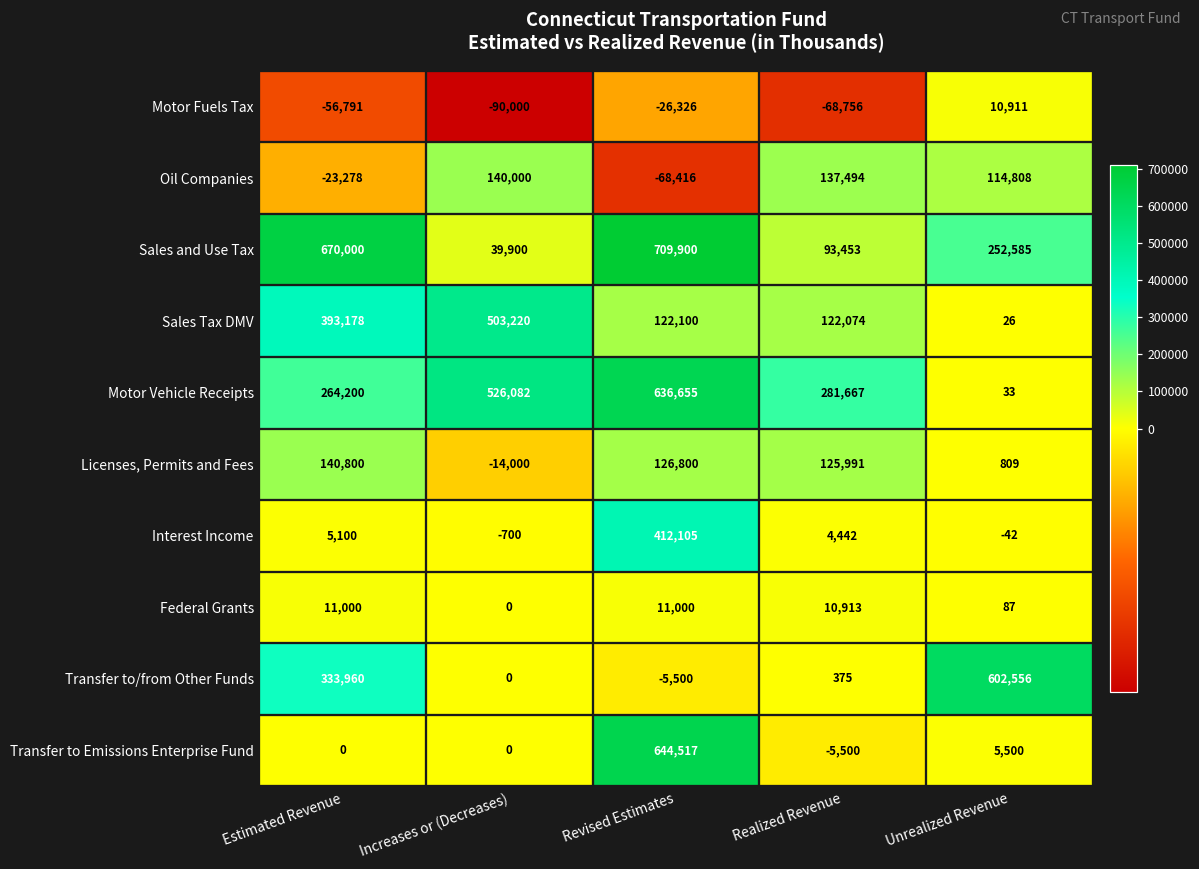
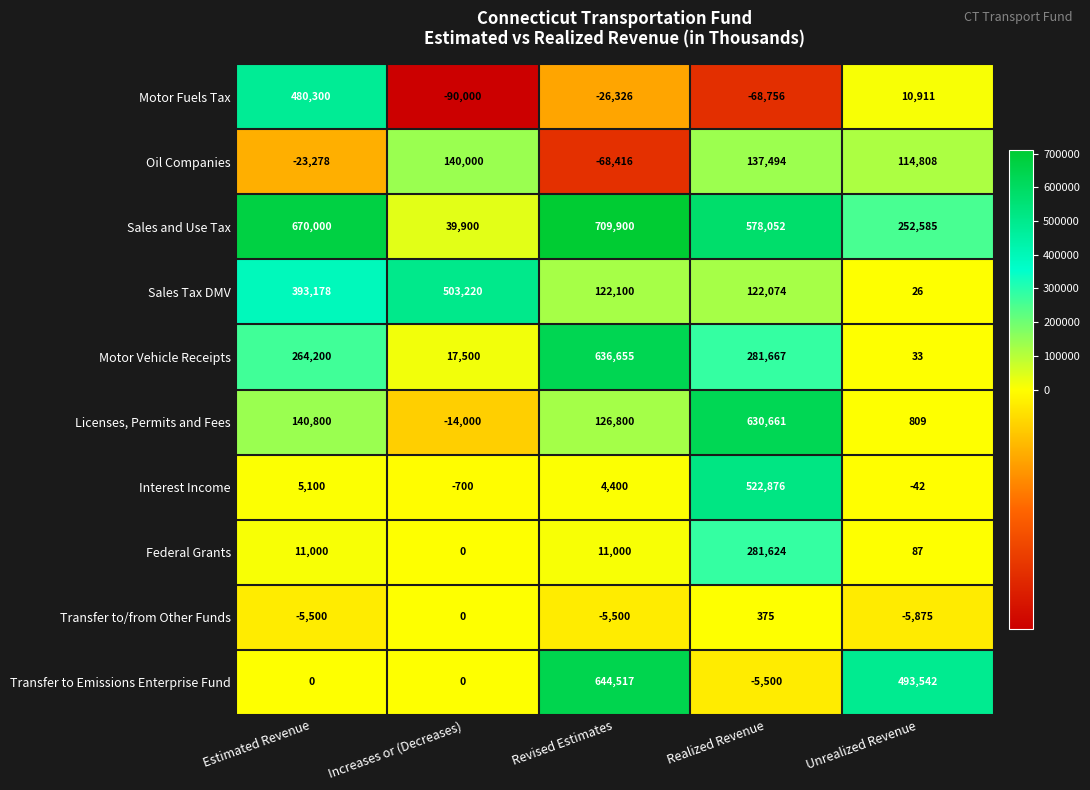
  {
    "Motor Fuels Tax": {
-     "Estimated Revenue": "-56,791",
+     "Estimated Revenue": "480,300",
      "Increases or (Decreases)": "-90,000",
      "Revised Estimates": "-26,326",
      "Realized Revenue": "-68,756",
      "Unrealized Revenue": "10,911"
    },
    "Oil Companies": {
      "Estimated Revenue": "-23,278",
      "Increases or (Decreases)": "140,000",
      "Revised Estimates": "-68,416",
      "Realized Revenue": "137,494",
      "Unrealized Revenue": "114,808"
    },
    "Sales and Use Tax": {
      "Estimated Revenue": "670,000",
      "Increases or (Decreases)": "39,900",
      "Revised Estimates": "709,900",
-     "Realized Revenue": "93,453",
+     "Realized Revenue": "578,052",
      "Unrealized Revenue": "252,585"
    },
    "Sales Tax DMV": {
      "Estimated Revenue": "393,178",
      "Increases or (Decreases)": "503,220",
      "Revised Estimates": "122,100",
      "Realized Revenue": "122,074",
      "Unrealized Revenue": "26"
    },
    "Motor Vehicle Receipts": {
      "Estimated Revenue": "264,200",
-     "Increases or (Decreases)": "526,082",
+     "Increases or (Decreases)": "17,500",
      "Revised Estimates": "636,655",
      "Realized Revenue": "281,667",
      "Unrealized Revenue": "33"
    },
    "Licenses, Permits and Fees": {
      "Estimated Revenue": "140,800",
      "Increases or (Decreases)": "-14,000",
      "Revised Estimates": "126,800",
-     "Realized Revenue": "125,991",
+     "Realized Revenue": "630,661",
      "Unrealized Revenue": "809"
    },
    "Interest Income": {
      "Estimated Revenue": "5,100",
      "Increases or (Decreases)": "-700",
-     "Revised Estimates": "412,105",
-     "Realized Revenue": "4,442",
+     "Revised Estimates": "4,400",
+     "Realized Revenue": "522,876",
      "Unrealized Revenue": "-42"
    },
    "Federal Grants": {
      "Estimated Revenue": "11,000",
      "Increases or (Decreases)": "0",
      "Revised Estimates": "11,000",
-     "Realized Revenue": "10,913",
+     "Realized Revenue": "281,624",
      "Unrealized Revenue": "87"
    },
    "Transfer to/from Other Funds": {
-     "Estimated Revenue": "333,960",
+     "Estimated Revenue": "-5,500",
      "Increases or (Decreases)": "0",
      "Revised Estimates": "-5,500",
      "Realized Revenue": "375",
-     "Unrealized Revenue": "602,556"
+     "Unrealized Revenue": "-5,875"
    },
    "Transfer to Emissions Enterprise Fund": {
      "Estimated Revenue": "0",
      "Increases or (Decreases)": "0",
      "Revised Estimates": "644,517",
      "Realized Revenue": "-5,500",
-     "Unrealized Revenue": "5,500"
+     "Unrealized Revenue": "493,542"
    }
  }
